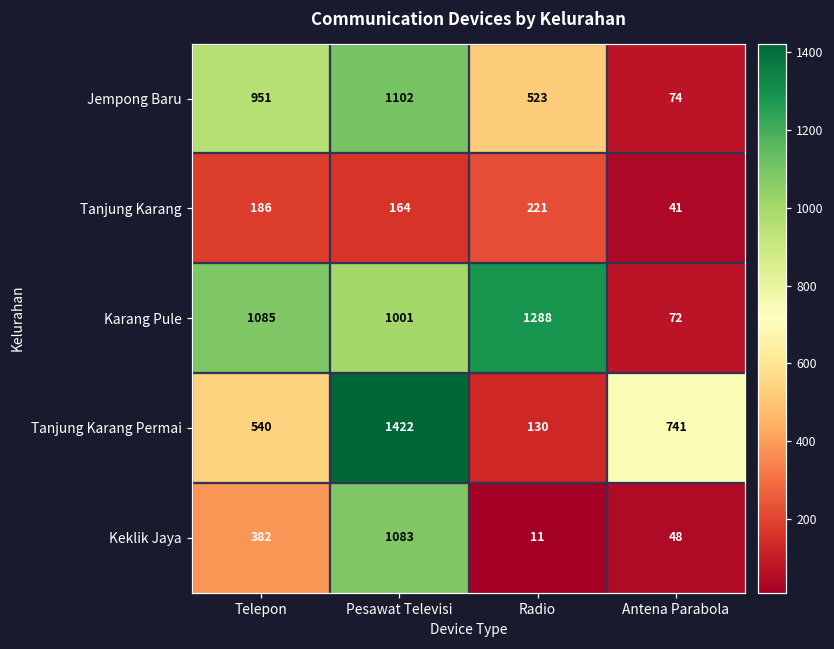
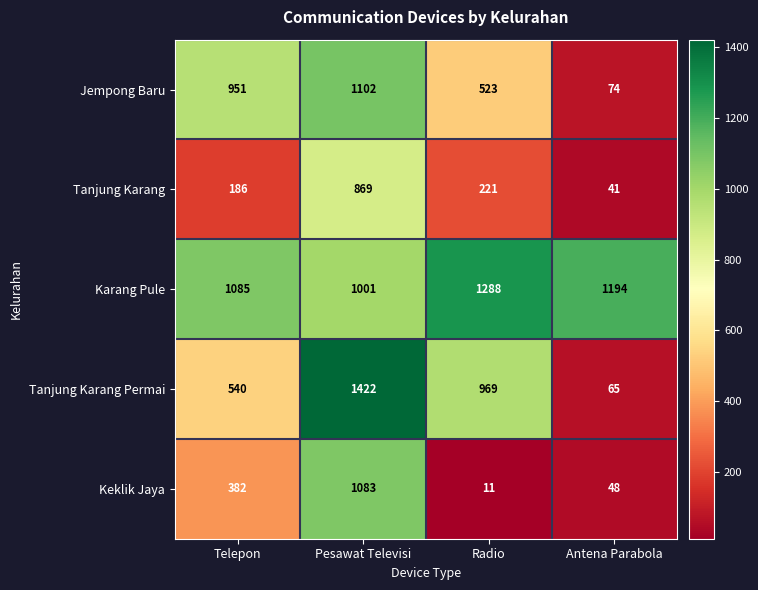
  {
    "Jempong Baru": {
      "Telepon": 951,
      "Pesawat Televisi": 1102,
      "Radio": 523,
      "Antena Parabola": 74
    },
    "Tanjung Karang": {
      "Telepon": 186,
-     "Pesawat Televisi": 164,
+     "Pesawat Televisi": 869,
      "Radio": 221,
      "Antena Parabola": 41
    },
    "Karang Pule": {
      "Telepon": 1085,
      "Pesawat Televisi": 1001,
      "Radio": 1288,
-     "Antena Parabola": 72
+     "Antena Parabola": 1194
    },
    "Tanjung Karang Permai": {
      "Telepon": 540,
      "Pesawat Televisi": 1422,
-     "Radio": 130,
-     "Antena Parabola": 741
+     "Radio": 969,
+     "Antena Parabola": 65
    },
    "Keklik Jaya": {
      "Telepon": 382,
      "Pesawat Televisi": 1083,
      "Radio": 11,
      "Antena Parabola": 48
    }
  }
